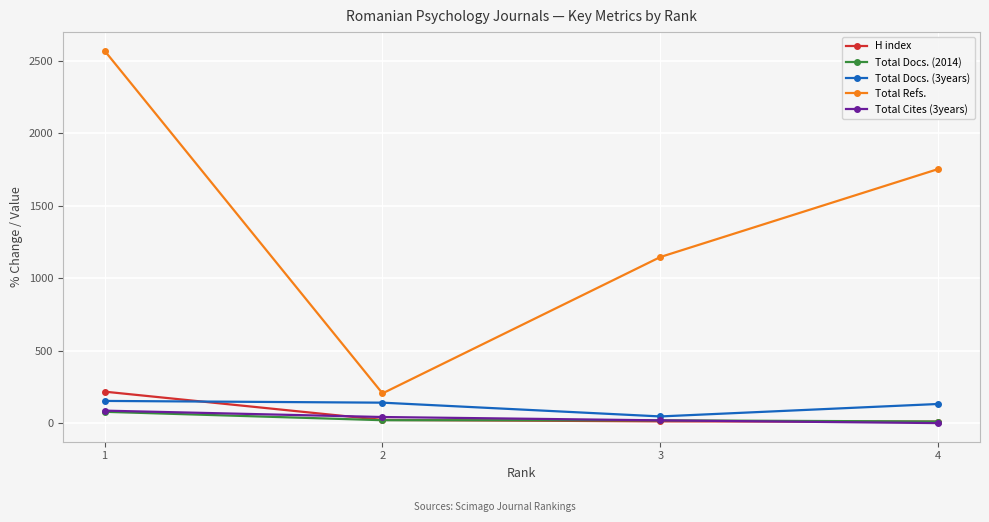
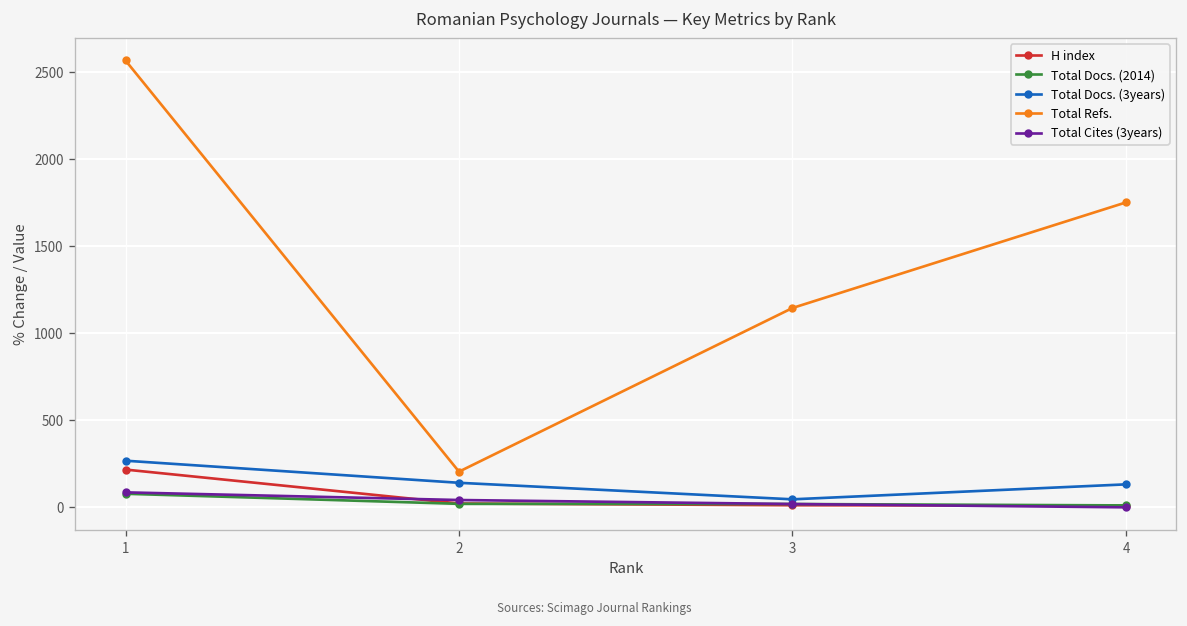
  {
    "H index": {
      "1": 220
    },
    "Total Docs. (3years)": {
-     "1": 150,
+     "1": 270,
      "2": 140,
      "3": 50,
      "4": 130
    },
    "Total Refs.": {
      "1": 2570,
      "2": 210,
      "3": 1150,
      "4": 1750
    },
    "Total Cites (3years)": {
      "2": 40
    }
  }
